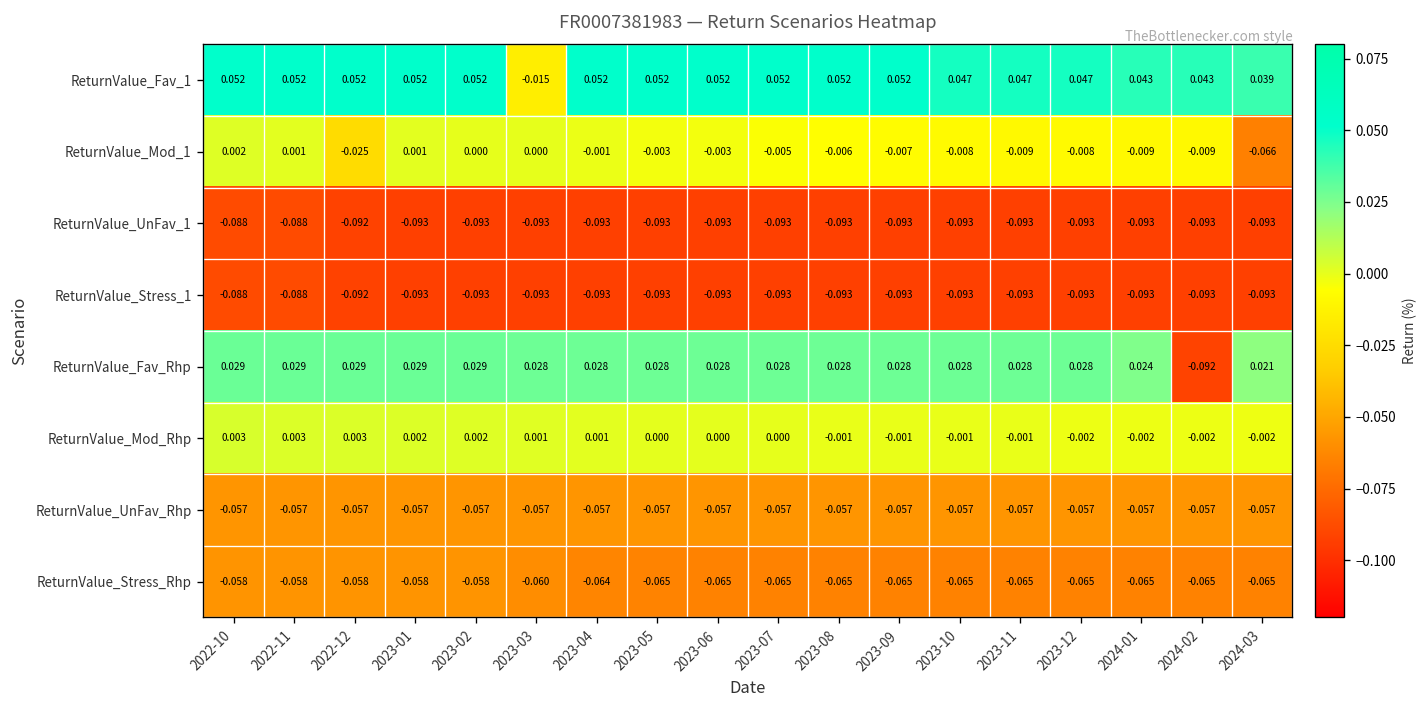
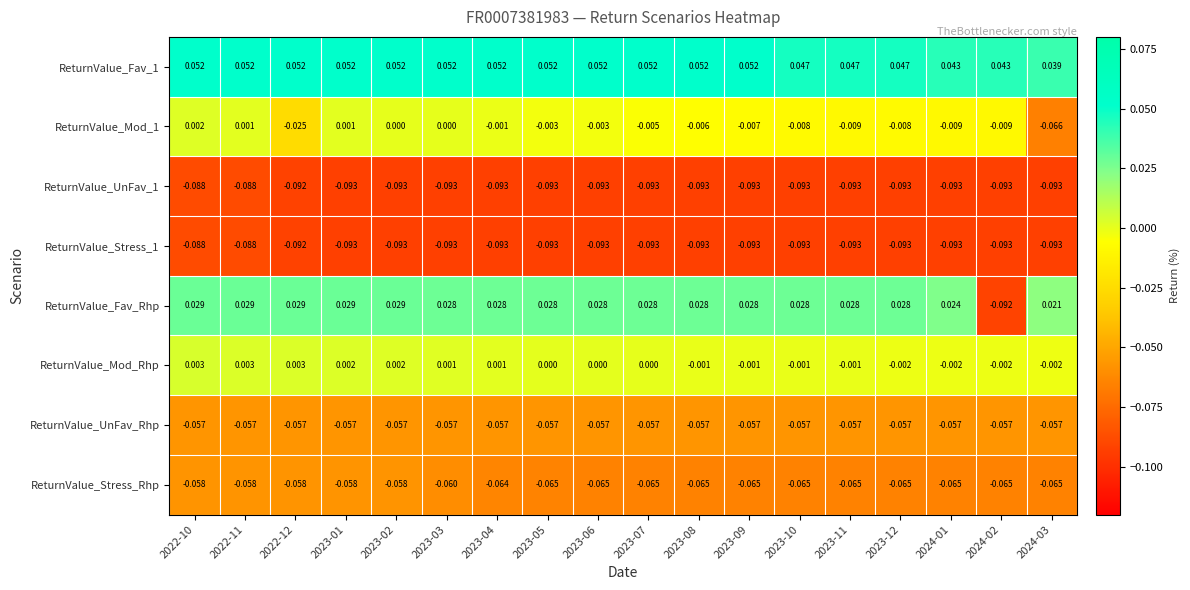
  {
    "ReturnValue_Fav_1": {
      "2022-10": 0.052,
      "2022-11": 0.052,
      "2022-12": 0.052,
      "2023-01": 0.052,
      "2023-02": 0.052,
-     "2023-03": -0.015,
+     "2023-03": 0.052,
      "2023-04": 0.052,
      "2023-05": 0.052,
      "2023-06": 0.052,
      "2023-07": 0.052,
      "2023-08": 0.052,
      "2023-09": 0.052,
      "2023-10": 0.047,
      "2023-11": 0.047,
      "2023-12": 0.047,
      "2024-01": 0.043,
      "2024-02": 0.043,
      "2024-03": 0.039
    },
    "ReturnValue_Mod_1": {
      "2022-10": 0.002,
      "2022-11": 0.001,
      "2022-12": -0.025,
      "2023-01": 0.001,
      "2023-02": 0.000,
      "2023-03": 0.000,
      "2023-04": -0.001,
      "2023-05": -0.003,
      "2023-06": -0.003,
      "2023-07": -0.005,
      "2023-08": -0.006,
      "2023-09": -0.007,
      "2023-10": -0.008,
      "2023-11": -0.009,
      "2023-12": -0.008,
      "2024-01": -0.009,
      "2024-02": -0.009,
      "2024-03": -0.066
    },
    "ReturnValue_UnFav_1": {
      "2022-10": -0.088,
      "2022-11": -0.088,
      "2022-12": -0.092,
      "2023-01": -0.093,
      "2023-02": -0.093,
      "2023-03": -0.093,
      "2023-04": -0.093,
      "2023-05": -0.093,
      "2023-06": -0.093,
      "2023-07": -0.093,
      "2023-08": -0.093,
      "2023-09": -0.093,
      "2023-10": -0.093,
      "2023-11": -0.093,
      "2023-12": -0.093,
      "2024-01": -0.093,
      "2024-02": -0.093,
      "2024-03": -0.093
    },
    "ReturnValue_Stress_1": {
      "2022-10": -0.088,
      "2022-11": -0.088,
      "2022-12": -0.092,
      "2023-01": -0.093,
      "2023-02": -0.093,
      "2023-03": -0.093,
      "2023-04": -0.093,
      "2023-05": -0.093,
      "2023-06": -0.093,
      "2023-07": -0.093,
      "2023-08": -0.093,
      "2023-09": -0.093,
      "2023-10": -0.093,
      "2023-11": -0.093,
      "2023-12": -0.093,
      "2024-01": -0.093,
      "2024-02": -0.093,
      "2024-03": -0.093
    },
    "ReturnValue_Fav_Rhp": {
      "2022-10": 0.029,
      "2022-11": 0.029,
      "2022-12": 0.029,
      "2023-01": 0.029,
      "2023-02": 0.029,
      "2023-03": 0.028,
      "2023-04": 0.028,
      "2023-05": 0.028,
      "2023-06": 0.028,
      "2023-07": 0.028,
      "2023-08": 0.028,
      "2023-09": 0.028,
      "2023-10": 0.028,
      "2023-11": 0.028,
      "2023-12": 0.028,
      "2024-01": 0.024,
      "2024-02": -0.092,
      "2024-03": 0.021
    },
    "ReturnValue_Mod_Rhp": {
      "2022-10": 0.003,
      "2022-11": 0.003,
      "2022-12": 0.003,
      "2023-01": 0.002,
      "2023-02": 0.002,
      "2023-03": 0.001,
      "2023-04": 0.001,
      "2023-05": 0.000,
      "2023-06": 0.000,
      "2023-07": 0.000,
      "2023-08": -0.001,
      "2023-09": -0.001,
      "2023-10": -0.001,
      "2023-11": -0.001,
      "2023-12": -0.002,
      "2024-01": -0.002,
      "2024-02": -0.002,
      "2024-03": -0.002
    },
    "ReturnValue_UnFav_Rhp": {
      "2022-10": -0.057,
      "2022-11": -0.057,
      "2022-12": -0.057,
      "2023-01": -0.057,
      "2023-02": -0.057,
      "2023-03": -0.057,
      "2023-04": -0.057,
      "2023-05": -0.057,
      "2023-06": -0.057,
      "2023-07": -0.057,
      "2023-08": -0.057,
      "2023-09": -0.057,
      "2023-10": -0.057,
      "2023-11": -0.057,
      "2023-12": -0.057,
      "2024-01": -0.057,
      "2024-02": -0.057,
      "2024-03": -0.057
    },
    "ReturnValue_Stress_Rhp": {
      "2022-10": -0.058,
      "2022-11": -0.058,
      "2022-12": -0.058,
      "2023-01": -0.058,
      "2023-02": -0.058,
      "2023-03": -0.060,
      "2023-04": -0.064,
      "2023-05": -0.065,
      "2023-06": -0.065,
      "2023-07": -0.065,
      "2023-08": -0.065,
      "2023-09": -0.065,
      "2023-10": -0.065,
      "2023-11": -0.065,
      "2023-12": -0.065,
      "2024-01": -0.065,
      "2024-02": -0.065,
      "2024-03": -0.065
    }
  }
